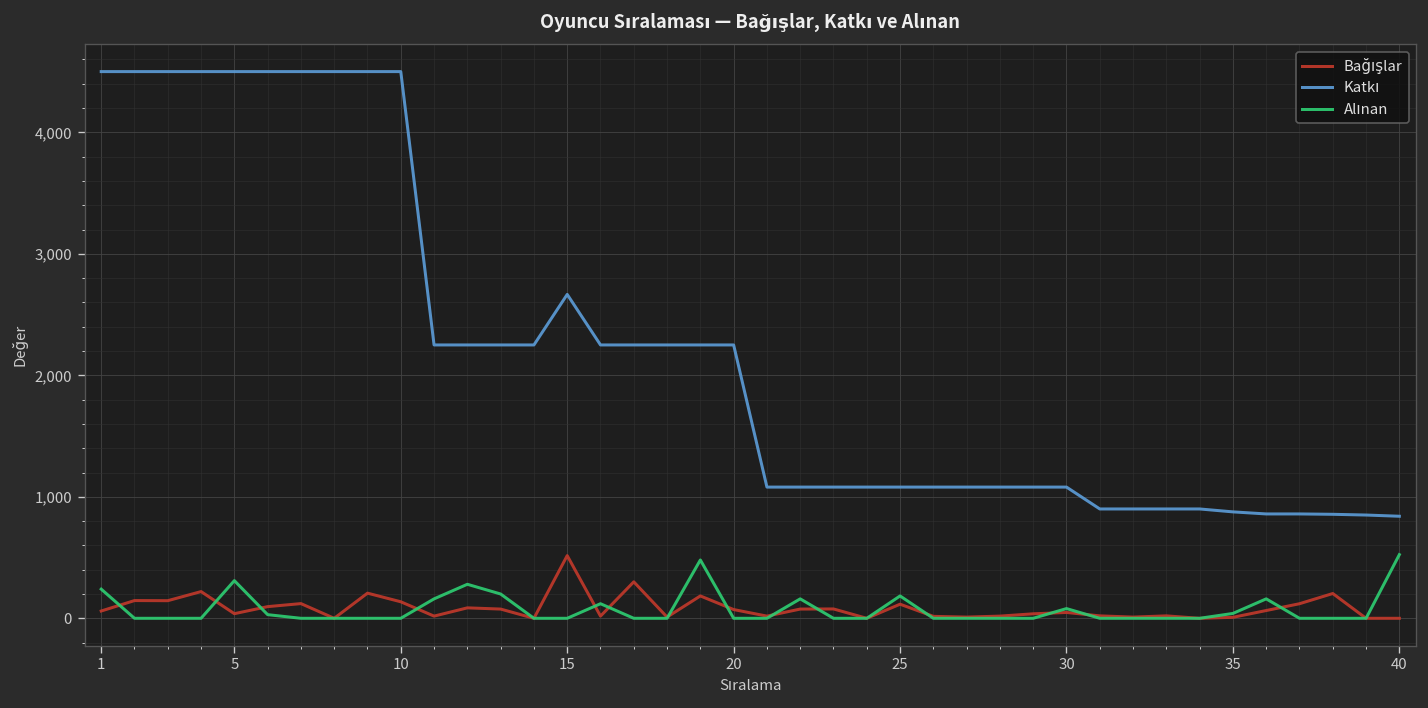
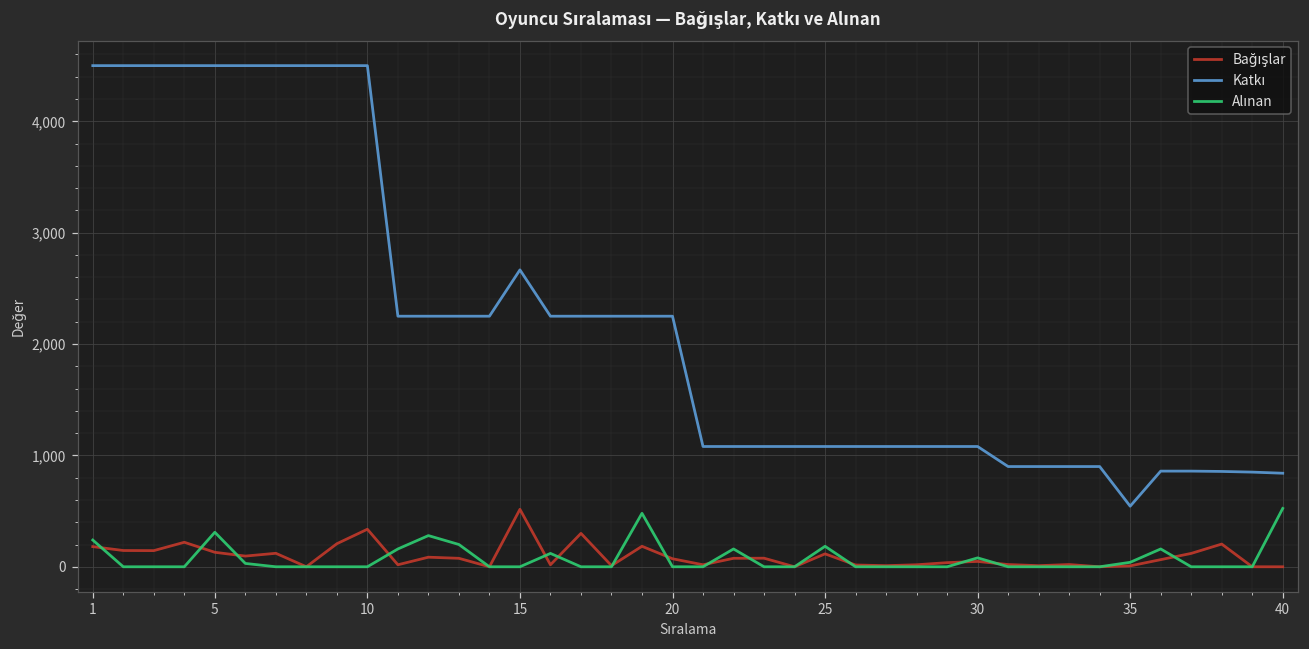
  {
    "Bağışlar": {
-     "1": "60",
-     "5": "40",
-     "10": "140",
+     "1": "180",
+     "5": "130",
+     "10": "340",
      "15": "520",
      "20": "70",
      "25": "120",
      "30": "50",
      "35": "10",
      "40": "0"
    },
    "Katkı": {
      "1": "4,500",
      "5": "4,500",
      "10": "4,500",
      "15": "2,670",
      "20": "2,250",
      "25": "1,080",
      "30": "1,080",
-     "35": "880",
+     "35": "540",
      "40": "840"
    },
    "Alınan": {
      "1": "240",
      "5": "310",
      "10": "0",
      "15": "0",
      "20": "0",
      "25": "180",
      "30": "80",
      "35": "40",
      "40": "520"
    }
  }
